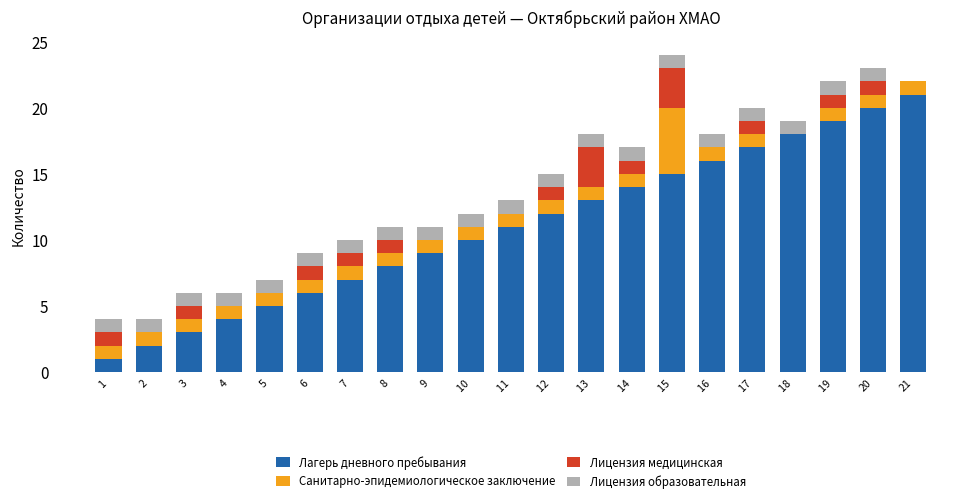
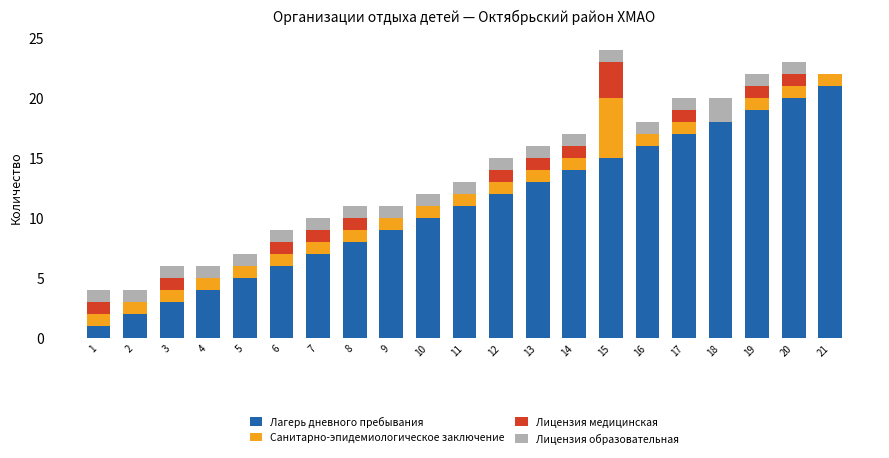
  {
    "Лагерь дневного пребывания": {
      "1": 1,
      "2": 2,
      "3": 3,
      "4": 4,
      "5": 5,
      "6": 6,
      "7": 7,
      "8": 8,
      "9": 9,
      "10": 10,
      "11": 11,
      "12": 12,
      "13": 13,
      "14": 14,
      "15": 15,
      "16": 16,
      "17": 17,
      "18": 18,
      "19": 19,
      "20": 20,
      "21": 21
    },
    "Санитарно-эпидемиологическое заключение": {
      "1": 1,
      "2": 1,
      "3": 1,
      "4": 1,
      "5": 1,
      "6": 1,
      "7": 1,
      "8": 1,
      "9": 1,
      "10": 1,
      "11": 1,
      "12": 1,
      "13": 1,
      "14": 1,
      "15": 5,
      "16": 1,
      "17": 1,
      "18": 0,
      "19": 1,
      "20": 1,
      "21": 1
    },
    "Лицензия медицинская": {
      "1": 1,
      "2": 0,
      "3": 1,
      "4": 0,
      "5": 0,
      "6": 1,
      "7": 1,
      "8": 1,
      "9": 0,
      "10": 0,
      "11": 0,
      "12": 1,
-     "13": 3,
+     "13": 1,
      "14": 1,
      "15": 3,
      "16": 0,
      "17": 1,
      "18": 0,
      "19": 1,
      "20": 1,
      "21": 0
    },
    "Лицензия образовательная": {
      "1": 1,
      "2": 1,
      "3": 1,
      "4": 1,
      "5": 1,
      "6": 1,
      "7": 1,
      "8": 1,
      "9": 1,
      "10": 1,
      "11": 1,
      "12": 1,
      "13": 1,
      "14": 1,
      "15": 1,
      "16": 1,
      "17": 1,
-     "18": 1,
+     "18": 2,
      "19": 1,
      "20": 1,
      "21": 0
    }
  }
